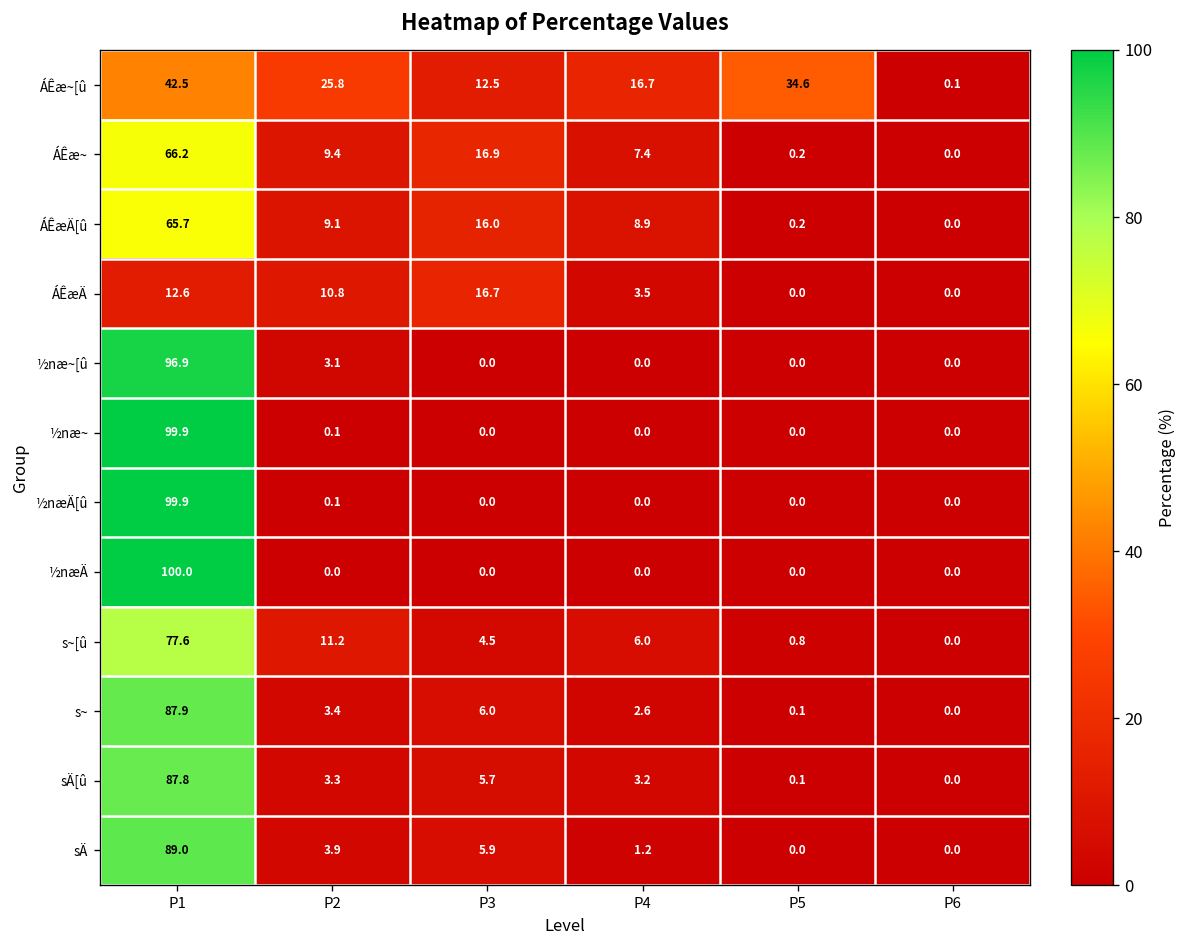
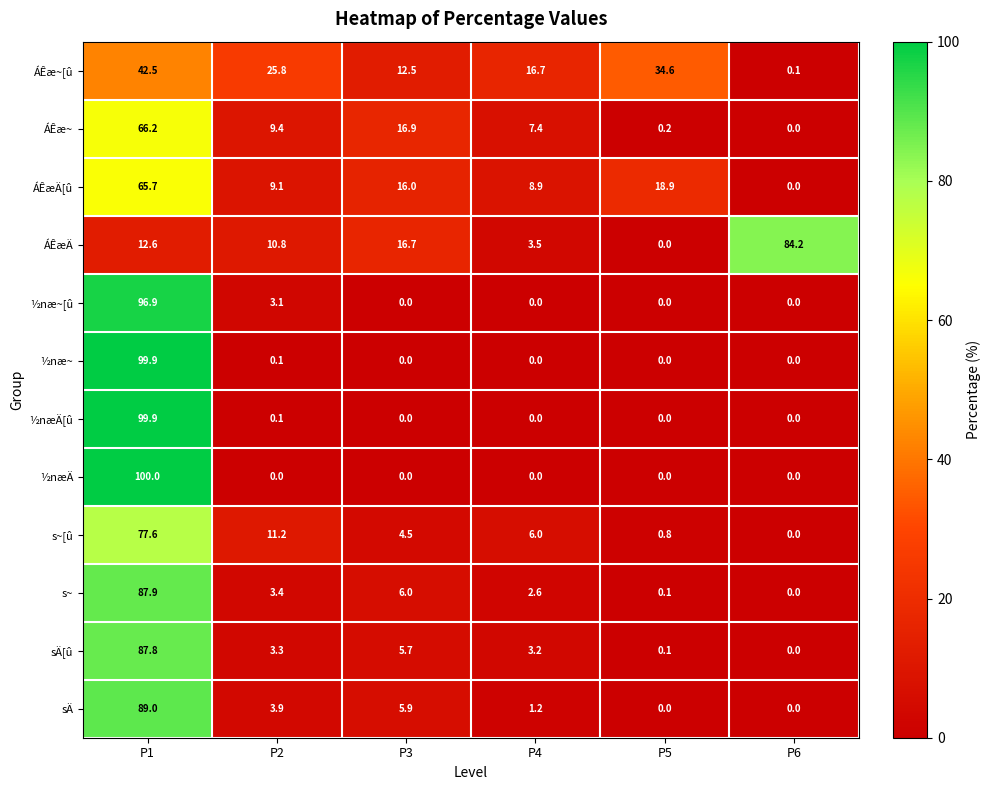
  {
    "ÁÊæ~[û": {
      "P1": 42.5,
      "P2": 25.8,
      "P3": 12.5,
      "P4": 16.7,
      "P5": 34.6,
      "P6": 0.1
    },
    "ÁÊæ~": {
      "P1": 66.2,
      "P2": 9.4,
      "P3": 16.9,
      "P4": 7.4,
      "P5": 0.2,
      "P6": 0.0
    },
    "ÁÊæÄ[û": {
      "P1": 65.7,
      "P2": 9.1,
      "P3": 16.0,
      "P4": 8.9,
-     "P5": 0.2,
+     "P5": 18.9,
      "P6": 0.0
    },
    "ÁÊæÄ": {
      "P1": 12.6,
      "P2": 10.8,
      "P3": 16.7,
      "P4": 3.5,
      "P5": 0.0,
-     "P6": 0.0
+     "P6": 84.2
    },
    "½næ~[û": {
      "P1": 96.9,
      "P2": 3.1,
      "P3": 0.0,
      "P4": 0.0,
      "P5": 0.0,
      "P6": 0.0
    },
    "½næ~": {
      "P1": 99.9,
      "P2": 0.1,
      "P3": 0.0,
      "P4": 0.0,
      "P5": 0.0,
      "P6": 0.0
    },
    "½næÄ[û": {
      "P1": 99.9,
      "P2": 0.1,
      "P3": 0.0,
      "P4": 0.0,
      "P5": 0.0,
      "P6": 0.0
    },
    "½næÄ": {
      "P1": 100.0,
      "P2": 0.0,
      "P3": 0.0,
      "P4": 0.0,
      "P5": 0.0,
      "P6": 0.0
    },
    "s~[û": {
      "P1": 77.6,
      "P2": 11.2,
      "P3": 4.5,
      "P4": 6.0,
      "P5": 0.8,
      "P6": 0.0
    },
    "s~": {
      "P1": 87.9,
      "P2": 3.4,
      "P3": 6.0,
      "P4": 2.6,
      "P5": 0.1,
      "P6": 0.0
    },
    "sÄ[û": {
      "P1": 87.8,
      "P2": 3.3,
      "P3": 5.7,
      "P4": 3.2,
      "P5": 0.1,
      "P6": 0.0
    },
    "sÄ": {
      "P1": 89.0,
      "P2": 3.9,
      "P3": 5.9,
      "P4": 1.2,
      "P5": 0.0,
      "P6": 0.0
    }
  }
